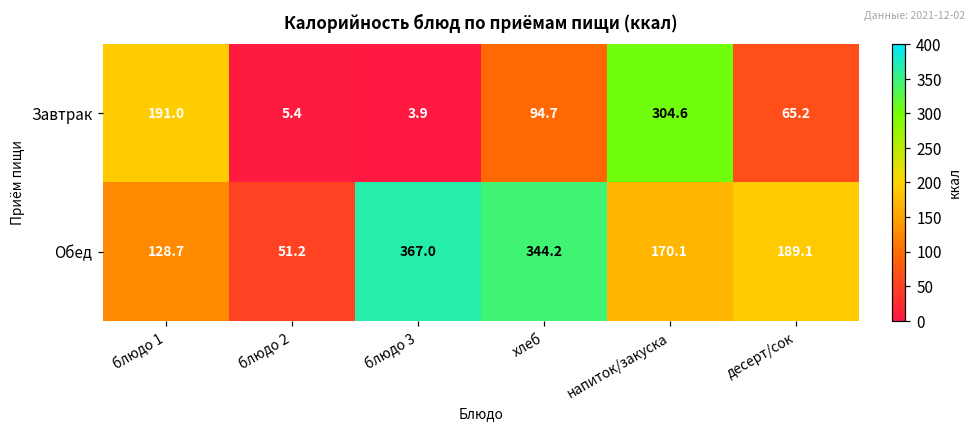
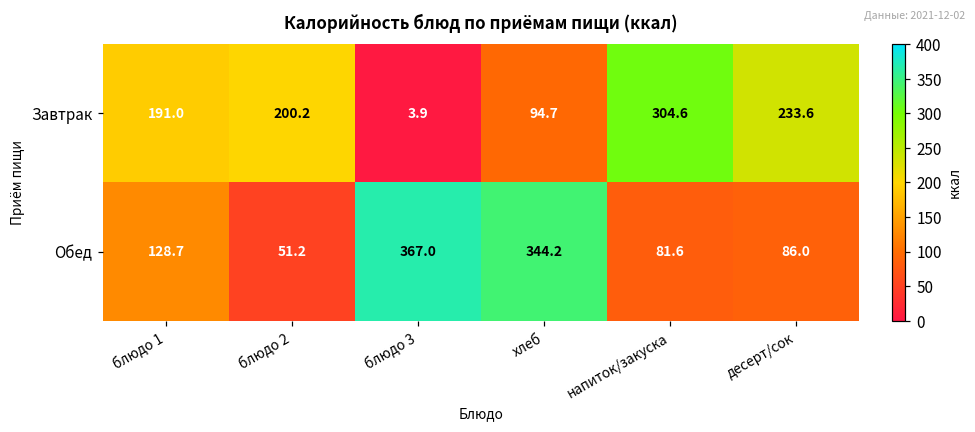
  {
    "Завтрак": {
      "блюдо 1": 191.0,
-     "блюдо 2": 5.4,
+     "блюдо 2": 200.2,
      "блюдо 3": 3.9,
      "хлеб": 94.7,
      "напиток/закуска": 304.6,
-     "десерт/сок": 65.2
+     "десерт/сок": 233.6
    },
    "Обед": {
      "блюдо 1": 128.7,
      "блюдо 2": 51.2,
      "блюдо 3": 367.0,
      "хлеб": 344.2,
-     "напиток/закуска": 170.1,
-     "десерт/сок": 189.1
+     "напиток/закуска": 81.6,
+     "десерт/сок": 86.0
    }
  }
